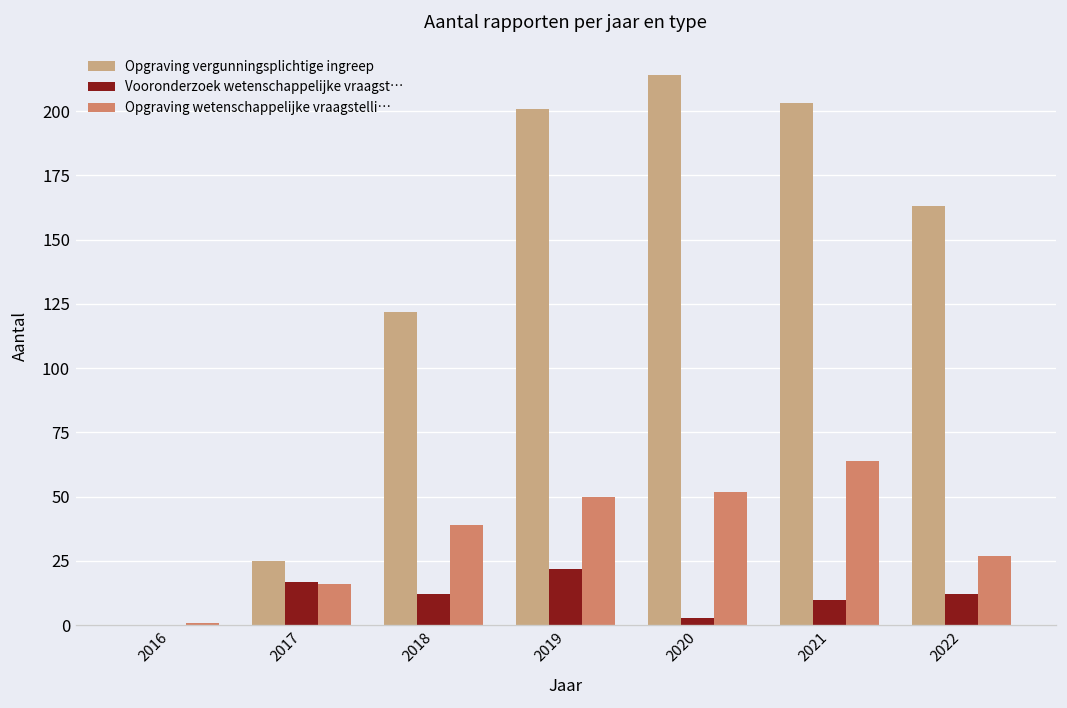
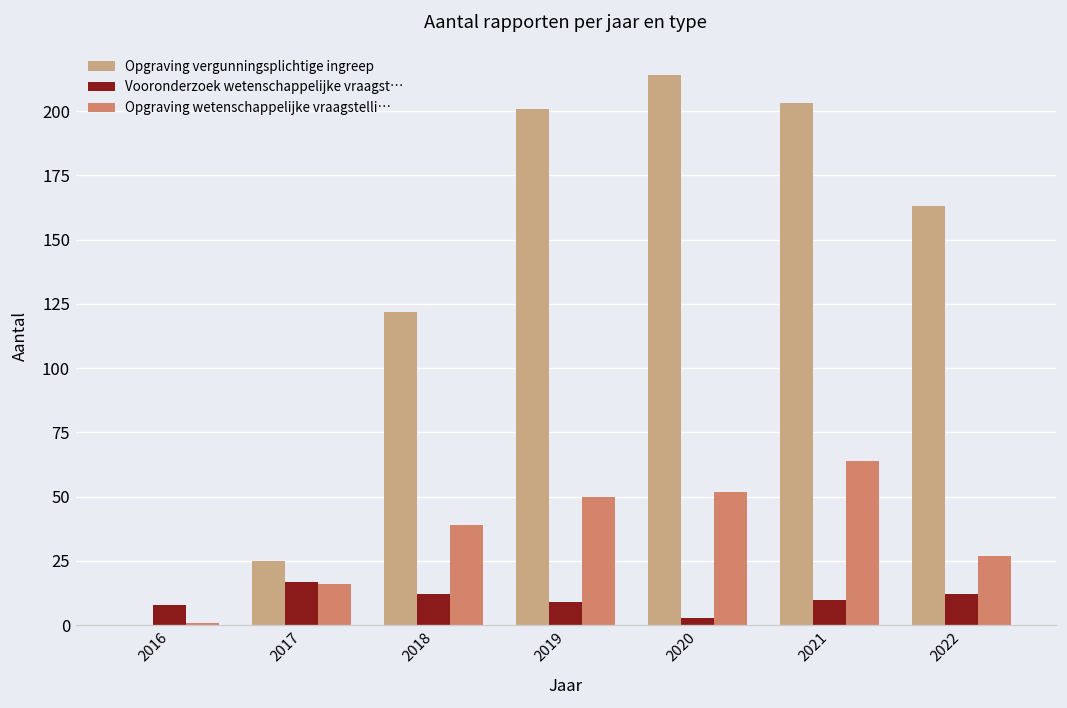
  {
    "Vooronderzoek wetenschappelijke vraagst…": {
-     "2016": 0,
+     "2016": 8,
      "2017": 17,
      "2018": 12,
-     "2019": 22,
+     "2019": 9,
      "2020": 3,
      "2021": 10,
      "2022": 12
    }
  }
